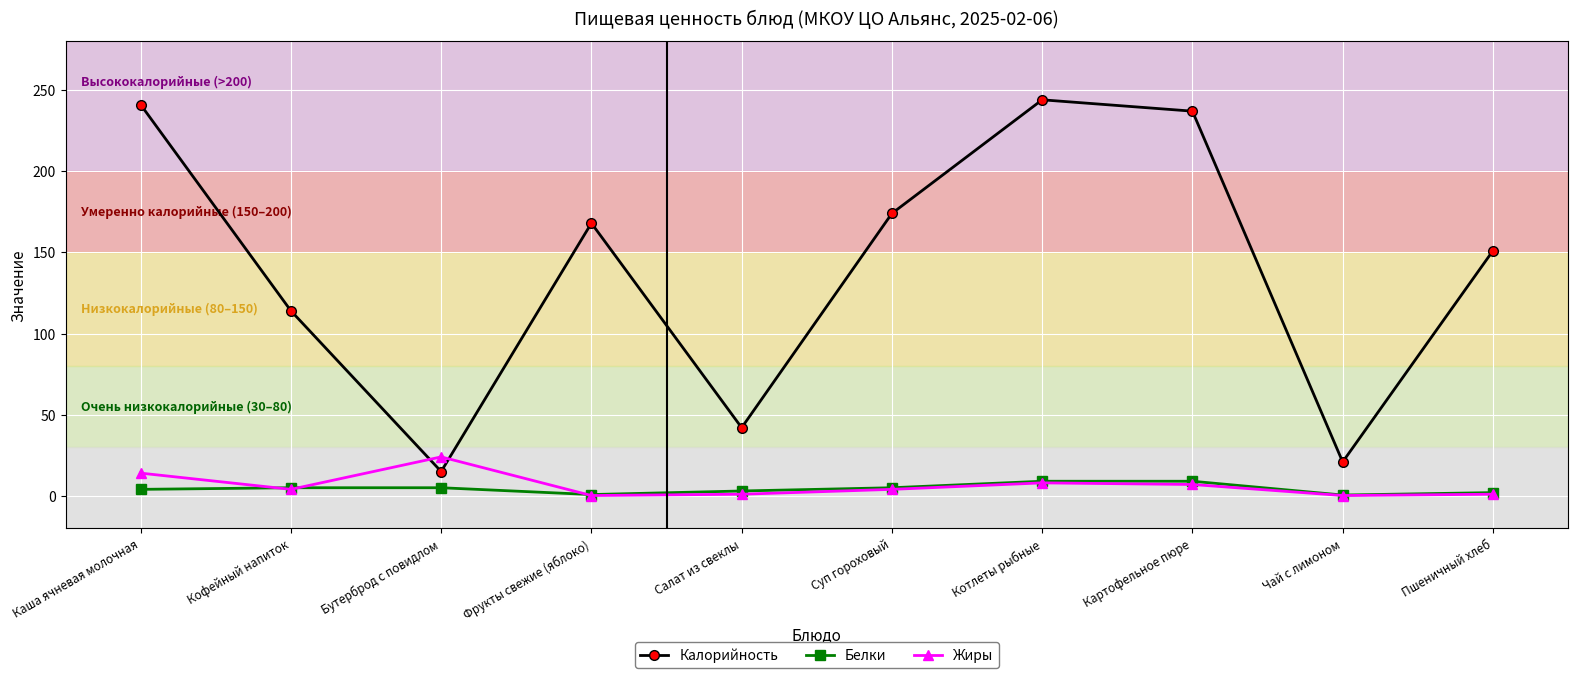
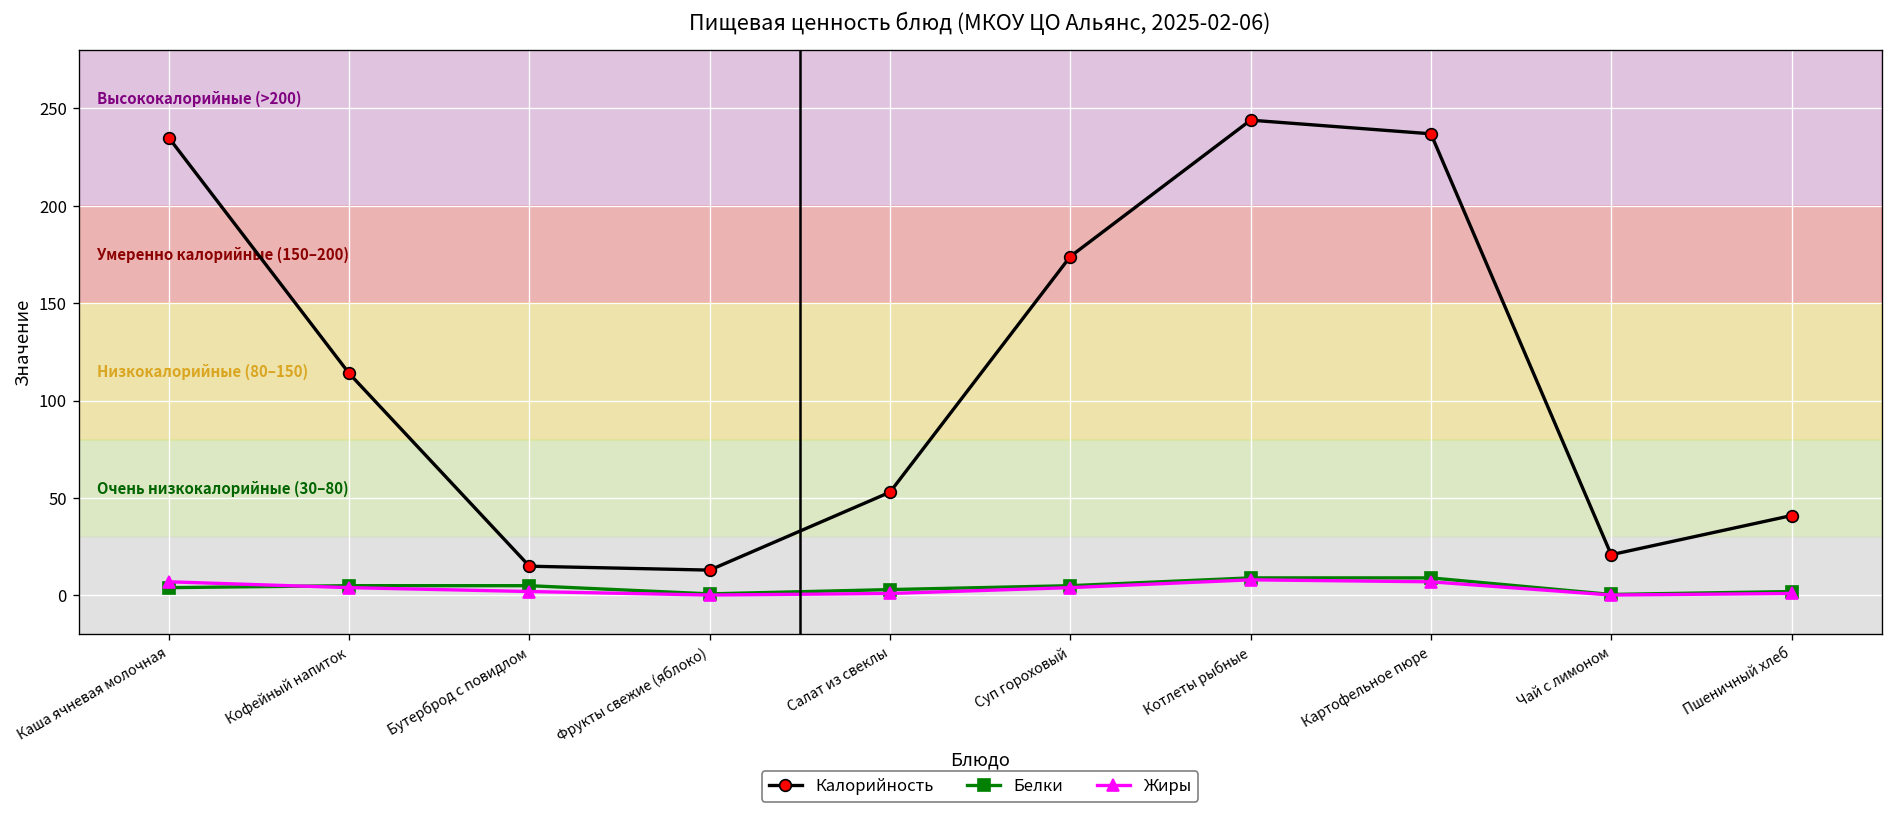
  {
    "Калорийность": {
-     "Каша ячневая молочная": 241,
+     "Каша ячневая молочная": 235,
      "Кофейный напиток": 114,
      "Бутерброд с повидлом": 15,
-     "Фрукты свежие (яблоко)": 168,
-     "Салат из свеклы": 42,
+     "Фрукты свежие (яблоко)": 13,
+     "Салат из свеклы": 53,
      "Суп гороховый": 174,
      "Котлеты рыбные": 244,
      "Картофельное пюре": 237,
      "Чай с лимоном": 21,
-     "Пшеничный хлеб": 151
+     "Пшеничный хлеб": 41
    },
    "Белки": {
      "Каша ячневая молочная": 4,
      "Бутерброд с повидлом": 5,
      "Салат из свеклы": 3,
      "Картофельное пюре": 9
    },
    "Жиры": {
-     "Каша ячневая молочная": 14,
-     "Бутерброд с повидлом": 24,
+     "Каша ячневая молочная": 7,
+     "Бутерброд с повидлом": 2,
      "Салат из свеклы": 1,
      "Картофельное пюре": 7
    }
  }
